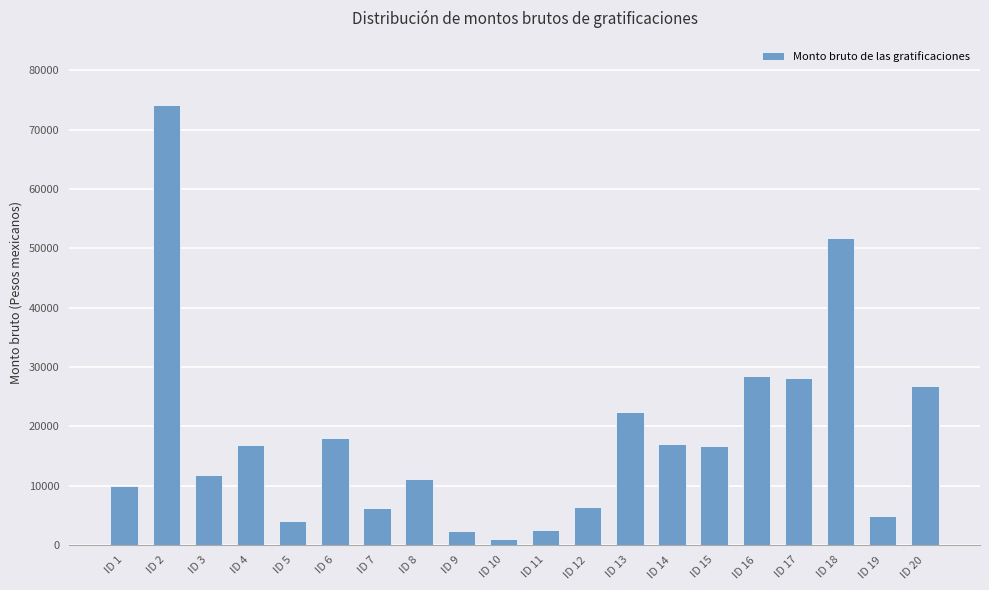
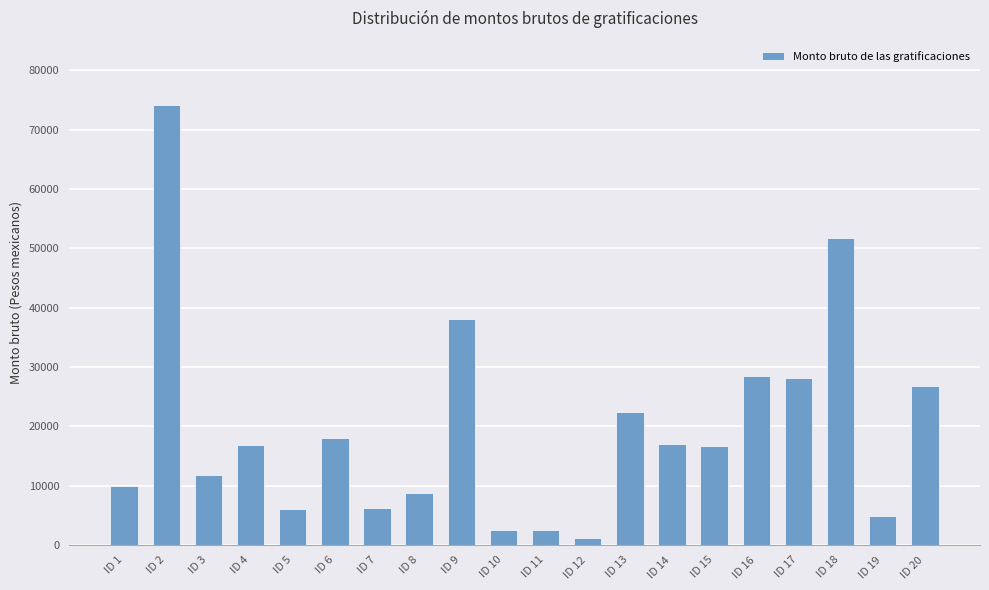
  {
    "ID 1": 10000,
    "ID 2": 74000,
    "ID 3": 12000,
    "ID 4": 17000,
-   "ID 5": 4000,
+   "ID 5": 6000,
    "ID 6": 18000,
    "ID 7": 6000,
-   "ID 8": 11000,
-   "ID 9": 2000,
-   "ID 10": 1000,
+   "ID 8": 9000,
+   "ID 9": 38000,
+   "ID 10": 3000,
    "ID 11": 3000,
-   "ID 12": 6000,
+   "ID 12": 1000,
    "ID 13": 22000,
    "ID 14": 17000,
    "ID 15": 17000,
    "ID 16": 28000,
    "ID 17": 28000,
    "ID 18": 52000,
    "ID 19": 5000,
    "ID 20": 27000
  }
